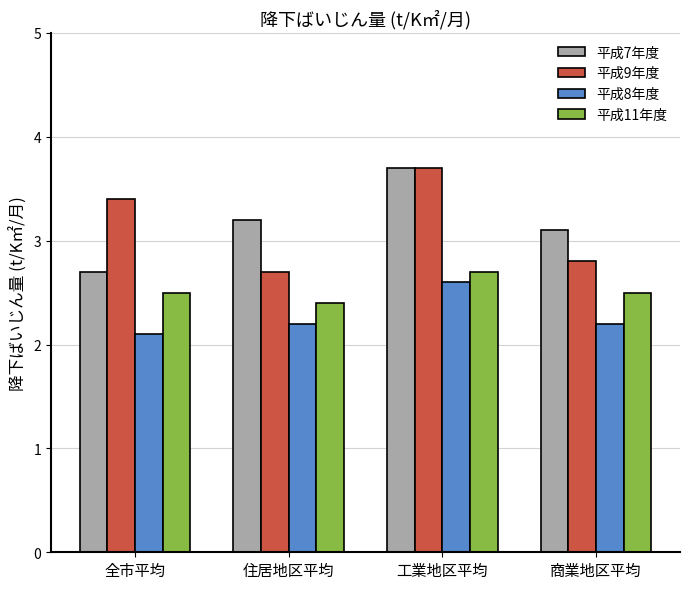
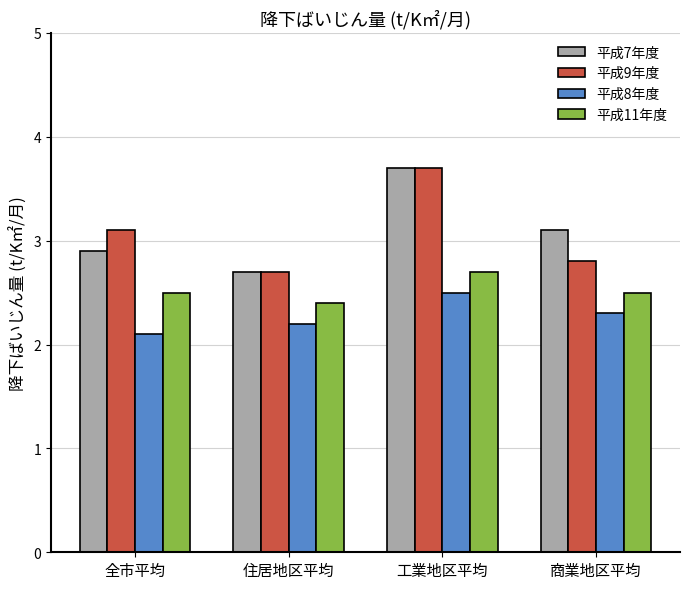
  {
    "平成7年度": {
-     "全市平均": 2.7,
-     "住居地区平均": 3.2,
+     "全市平均": 2.9,
+     "住居地区平均": 2.7,
      "工業地区平均": 3.7,
      "商業地区平均": 3.1
    },
    "平成9年度": {
-     "全市平均": 3.4,
+     "全市平均": 3.1,
      "住居地区平均": 2.7,
      "工業地区平均": 3.7,
      "商業地区平均": 2.8
    },
    "平成8年度": {
      "全市平均": 2.1,
      "住居地区平均": 2.2,
-     "工業地区平均": 2.6,
-     "商業地区平均": 2.2
+     "工業地区平均": 2.5,
+     "商業地区平均": 2.3
    },
    "平成11年度": {
      "全市平均": 2.5,
      "住居地区平均": 2.4,
      "工業地区平均": 2.7,
      "商業地区平均": 2.5
    }
  }
